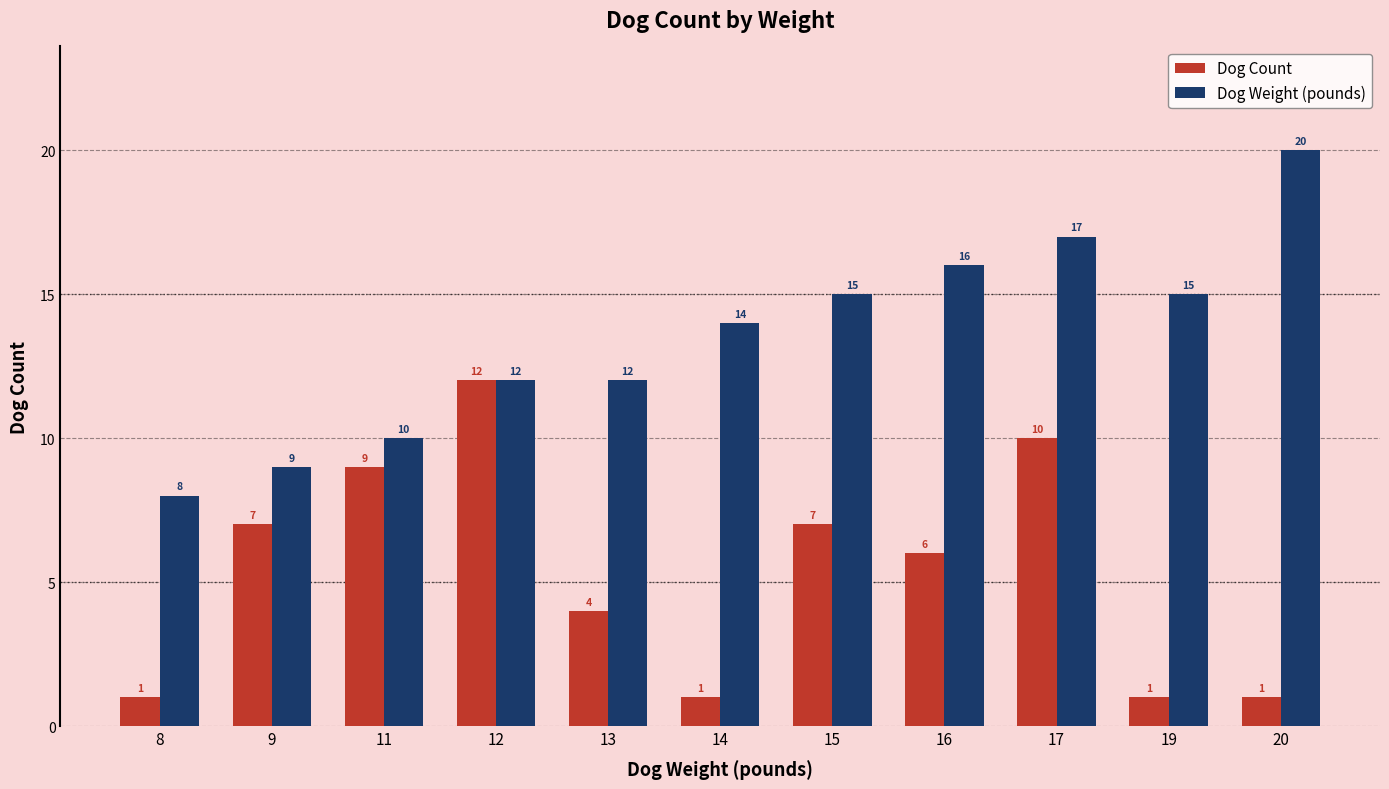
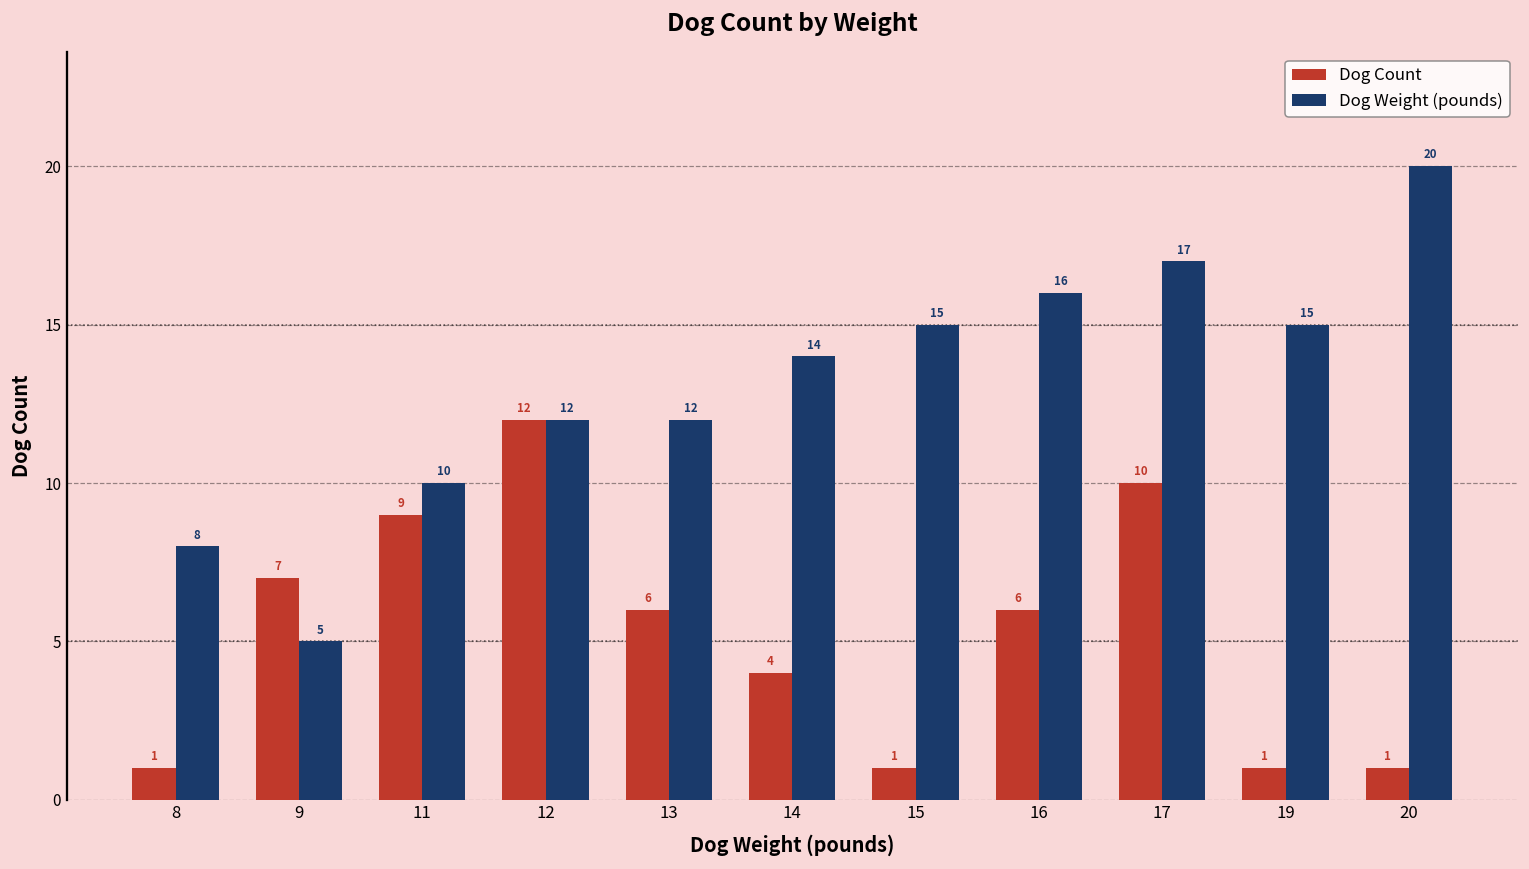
  {
    "Dog Count": {
      "8": 1,
      "9": 7,
      "11": 9,
      "12": 12,
-     "13": 4,
-     "14": 1,
-     "15": 7,
+     "13": 6,
+     "14": 4,
+     "15": 1,
      "16": 6,
      "17": 10,
      "19": 1,
      "20": 1
    },
    "Dog Weight (pounds)": {
      "8": 8,
-     "9": 9,
+     "9": 5,
      "11": 10,
      "12": 12,
      "13": 12,
      "14": 14,
      "15": 15,
      "16": 16,
      "17": 17,
      "19": 15,
      "20": 20
    }
  }
